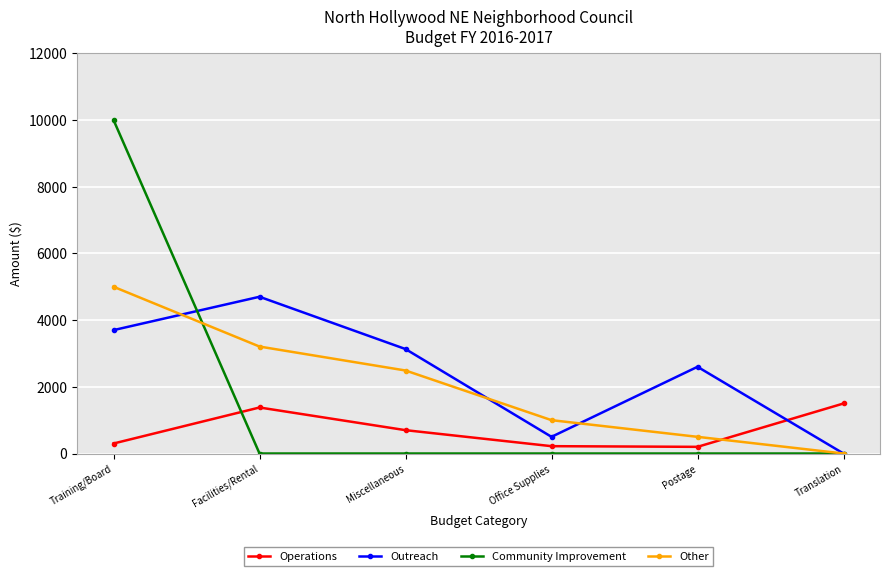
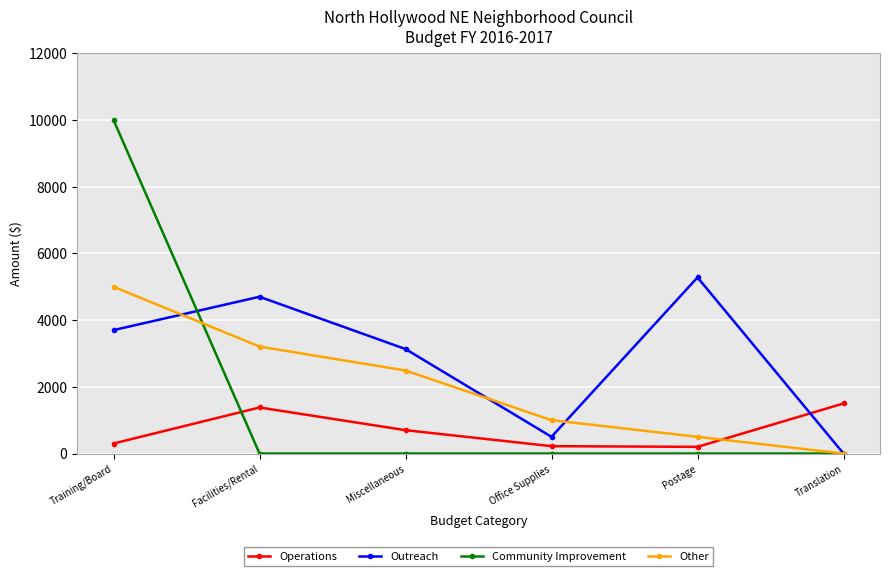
  {
    "Operations": {
      "Training/Board": 300,
      "Facilities/Rental": 1400,
      "Miscellaneous": 700,
      "Office Supplies": 200,
      "Postage": 200,
      "Translation": 1500
    },
    "Outreach": {
      "Training/Board": 3700,
      "Facilities/Rental": 4700,
      "Miscellaneous": 3100,
      "Office Supplies": 500,
-     "Postage": 2600
+     "Postage": 5300
    },
    "Community Improvement": {
      "Training/Board": 10000,
      "Facilities/Rental": 0,
      "Miscellaneous": 0,
      "Office Supplies": 0,
      "Postage": 0
    },
    "Other": {
      "Training/Board": 5000,
      "Facilities/Rental": 3200,
      "Miscellaneous": 2500,
      "Office Supplies": 1000,
      "Postage": 500
    }
  }
